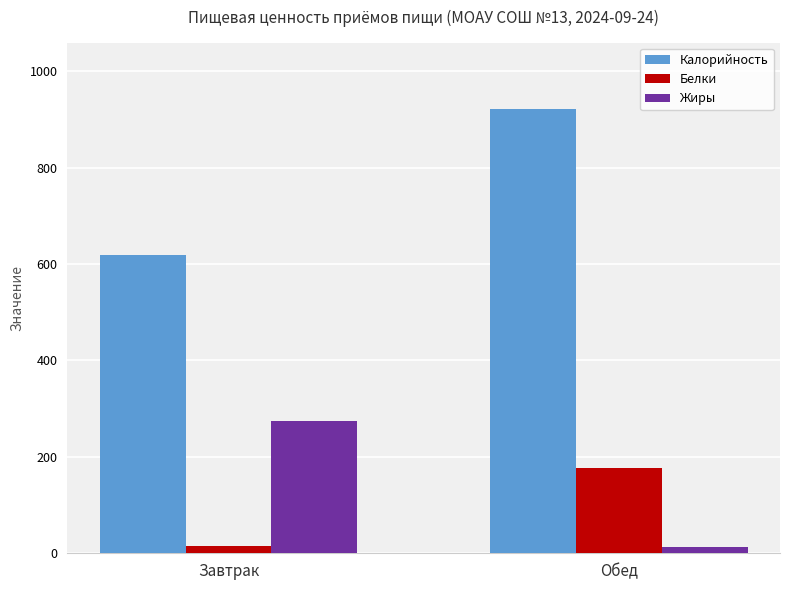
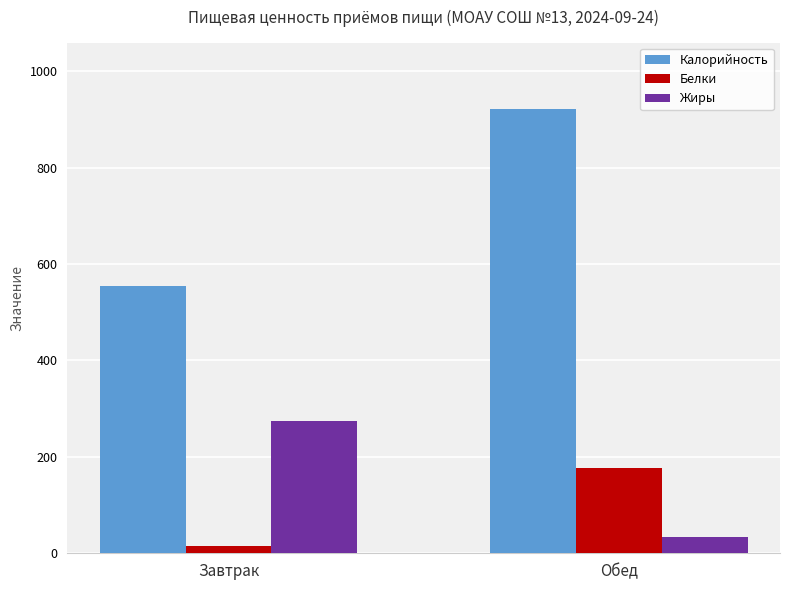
  {
    "Калорийность": {
-     "Завтрак": 620,
+     "Завтрак": 550,
      "Обед": 920
    },
    "Белки": {
      "Завтрак": 20,
      "Обед": 180
    },
    "Жиры": {
      "Завтрак": 280,
-     "Обед": 10
+     "Обед": 30
    }
  }
